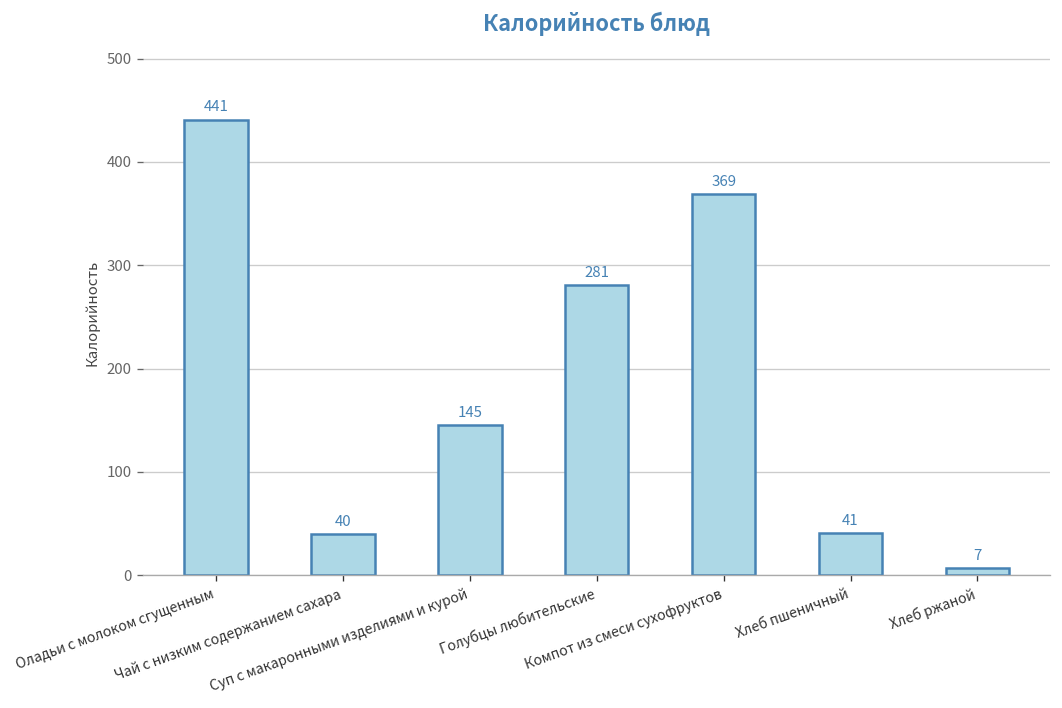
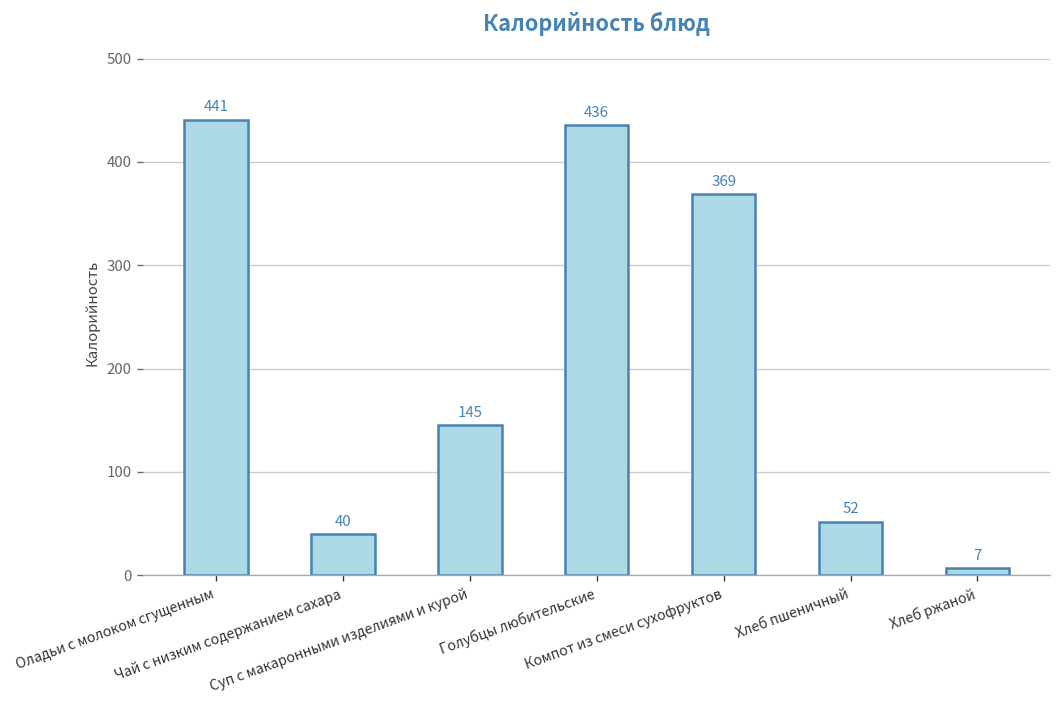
  {
    "Оладьи с молоком сгущенным": 441,
    "Чай с низким содержанием сахара": 40,
    "Суп с макаронными изделиями и курой": 145,
-   "Голубцы любительские": 281,
+   "Голубцы любительские": 436,
    "Компот из смеси сухофруктов": 369,
-   "Хлеб пшеничный": 41,
+   "Хлеб пшеничный": 52,
    "Хлеб ржаной": 7
  }
